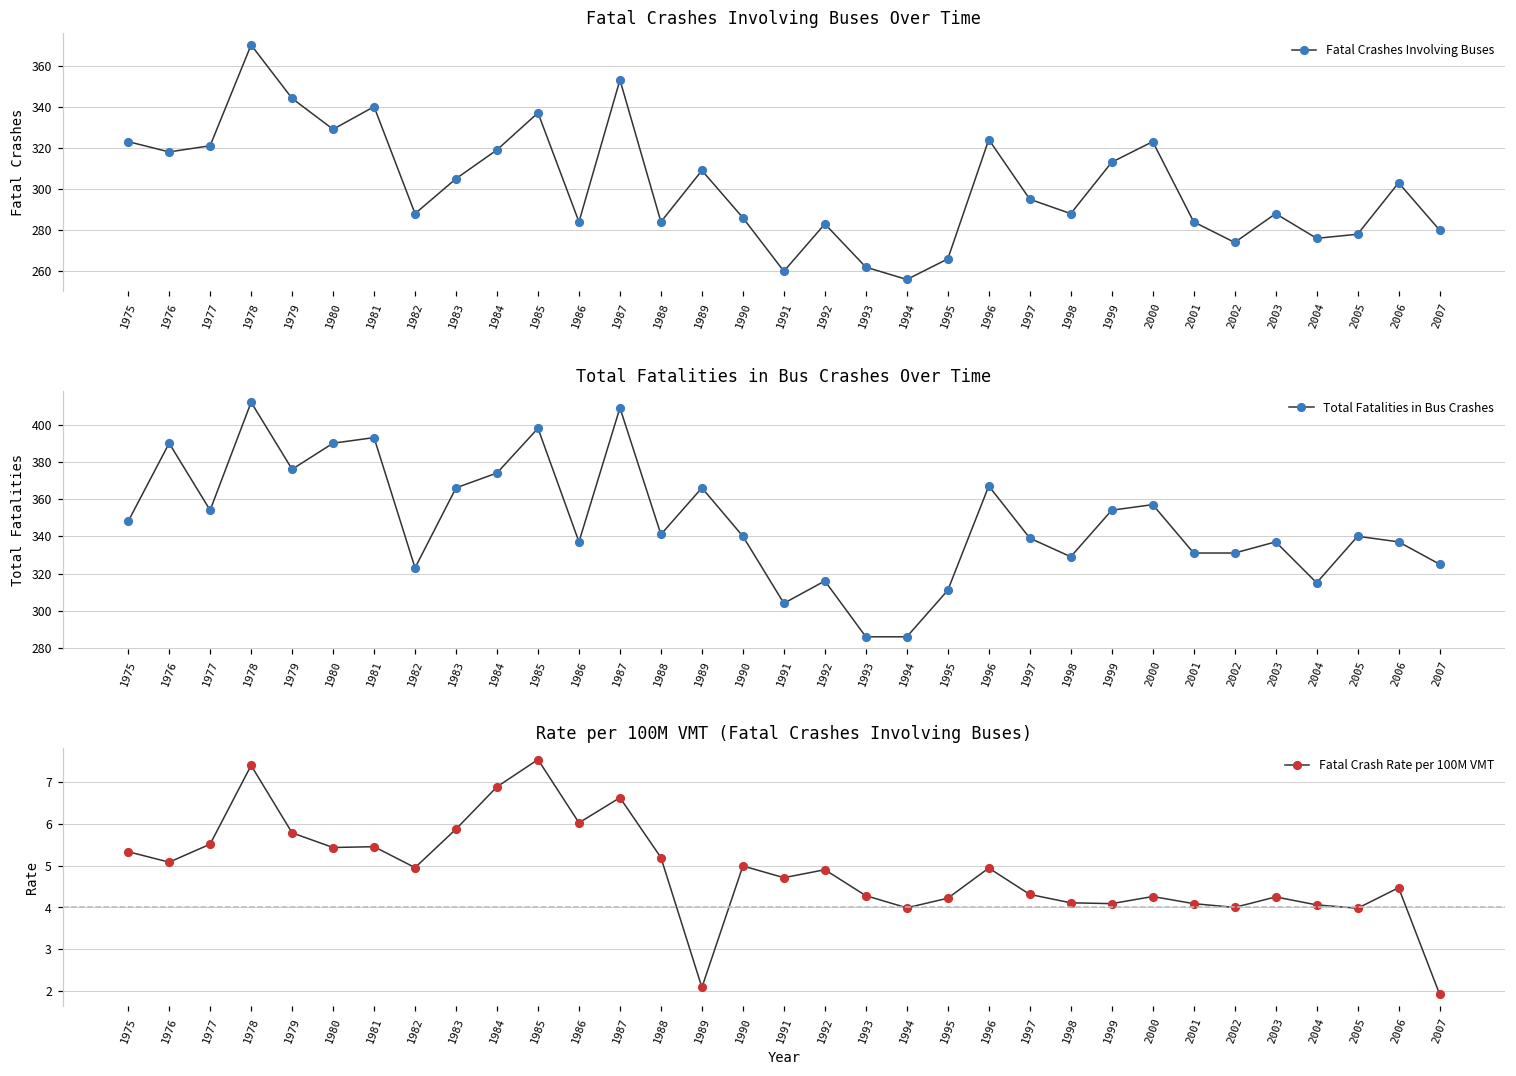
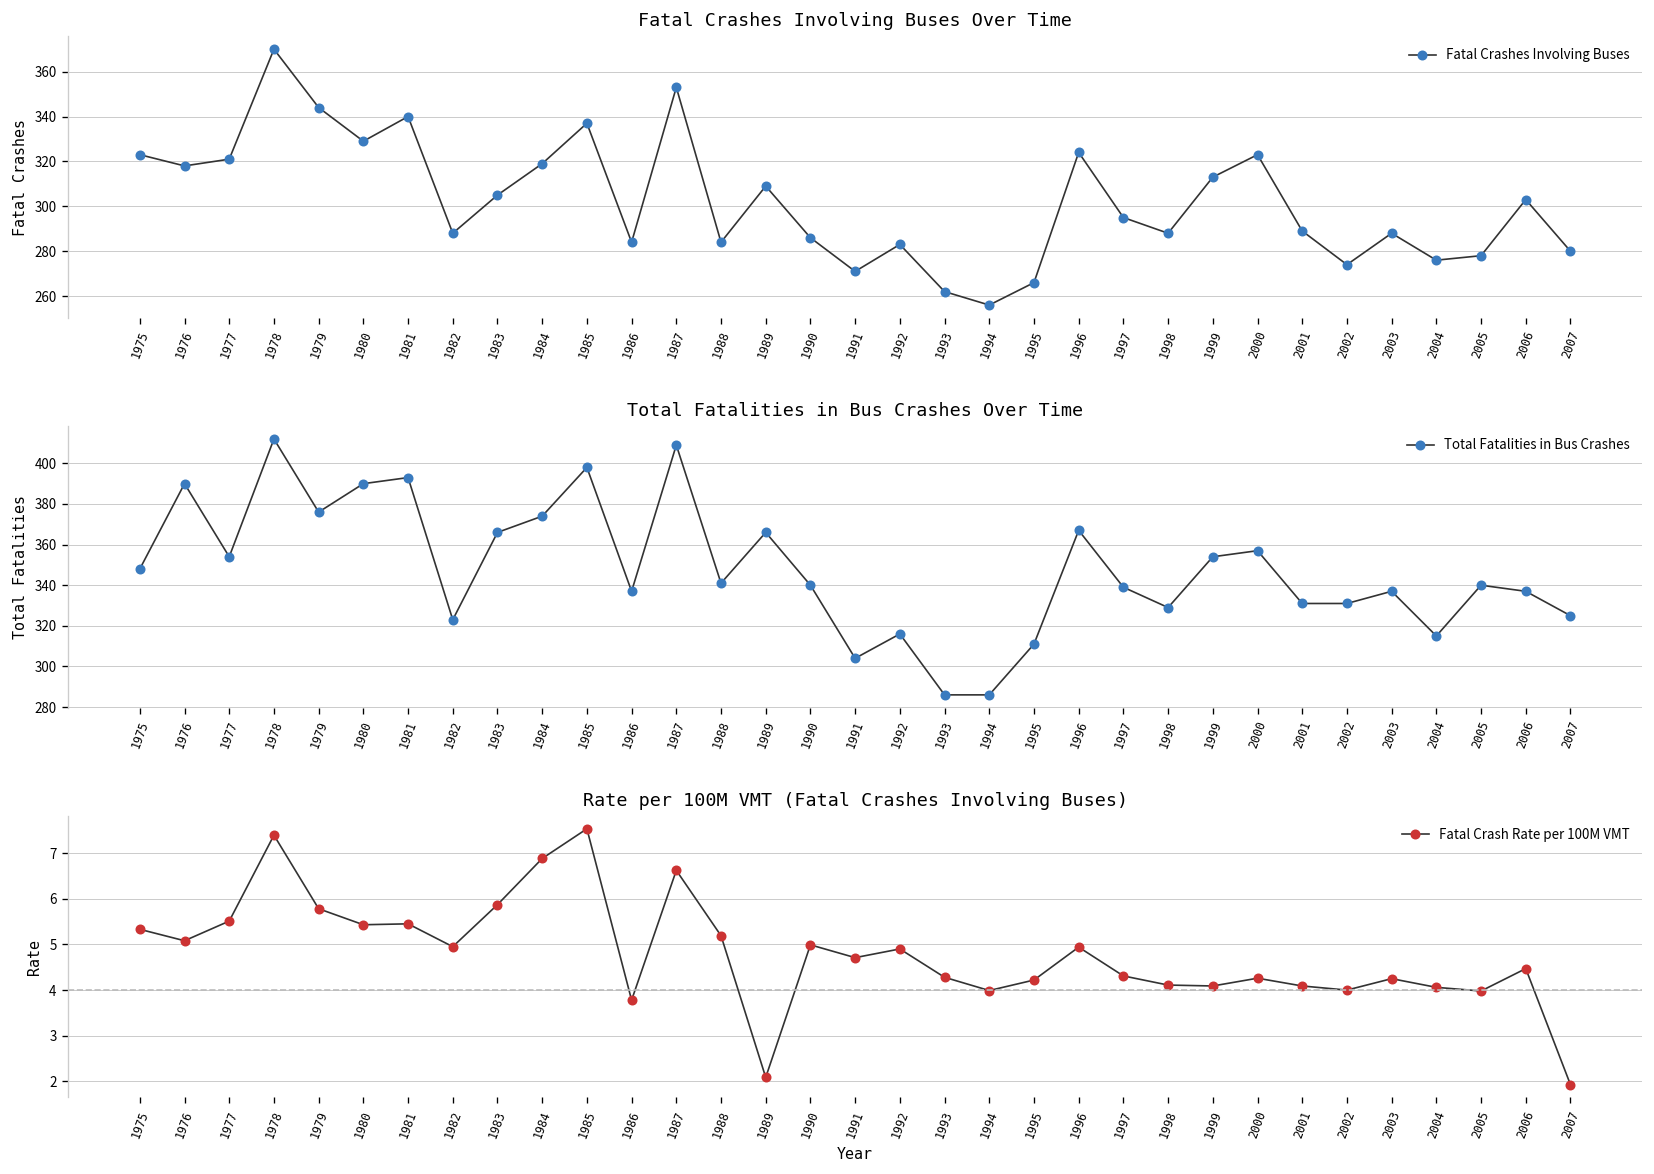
  {
    "Fatal Crashes Involving Buses Over Time": {
      "1975": 323,
      "1976": 318,
      "1977": 321,
      "1978": 370,
      "1979": 344,
      "1980": 329,
      "1981": 340,
      "1982": 288,
      "1983": 305,
      "1984": 319,
      "1985": 337,
      "1986": 284,
      "1987": 353,
      "1988": 284,
      "1989": 309,
      "1990": 286,
-     "1991": 260,
+     "1991": 271,
      "1992": 283,
      "1993": 262,
      "1994": 256,
      "1995": 266,
      "1996": 324,
      "1997": 295,
      "1998": 288,
      "1999": 313,
      "2000": 323,
-     "2001": 284,
+     "2001": 289,
      "2002": 274,
      "2003": 288,
      "2004": 276,
      "2005": 278,
      "2006": 303,
      "2007": 280
    },
    "Total Fatalities in Bus Crashes Over Time": {
      "1975": 348,
      "1976": 390,
      "1977": 354,
      "1978": 412,
      "1979": 376,
      "1980": 390,
      "1981": 393,
      "1982": 323,
      "1983": 366,
      "1984": 374,
      "1985": 398,
      "1986": 337,
      "1987": 409,
      "1988": 341,
      "1989": 366,
      "1990": 340,
      "1991": 304,
      "1992": 316,
      "1993": 286,
      "1994": 286,
      "1995": 311,
      "1996": 367,
      "1997": 339,
      "1998": 329,
      "1999": 354,
      "2000": 357,
      "2001": 331,
      "2002": 331,
      "2003": 337,
      "2004": 315,
      "2005": 340,
      "2006": 337,
      "2007": 325
    },
    "Rate per 100M VMT (Fatal Crashes Involving Buses)": {
      "1975": 5.3,
      "1976": 5.1,
      "1977": 5.5,
      "1978": 7.4,
      "1979": 5.8,
      "1980": 5.4,
      "1981": 5.5,
      "1982": 5.0,
      "1983": 5.9,
      "1984": 6.9,
      "1985": 7.5,
-     "1986": 6.0,
+     "1986": 3.8,
      "1987": 6.6,
      "1988": 5.2,
      "1989": 2.1,
      "1990": 5.0,
      "1991": 4.7,
      "1992": 4.9,
      "1993": 4.3,
      "1994": 4.0,
      "1995": 4.2,
      "1996": 4.9,
      "1997": 4.3,
      "1998": 4.1,
      "1999": 4.1,
      "2000": 4.3,
      "2001": 4.1,
      "2002": 4.0,
      "2003": 4.3,
      "2004": 4.1,
      "2005": 4.0,
      "2006": 4.5,
      "2007": 1.9
    }
  }
